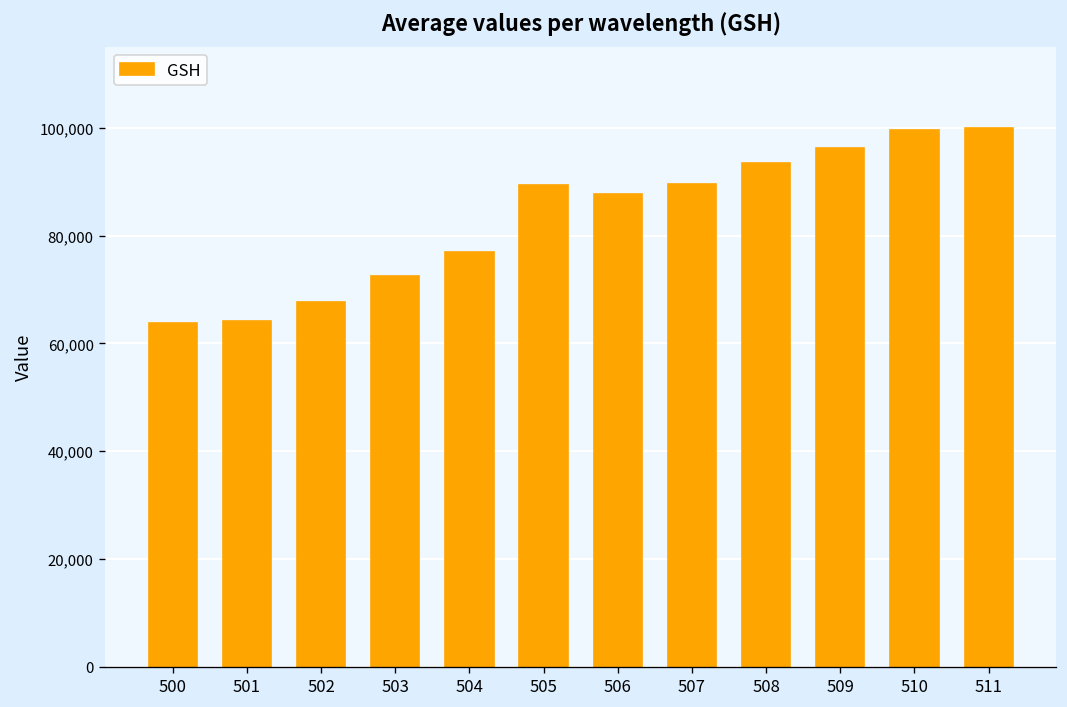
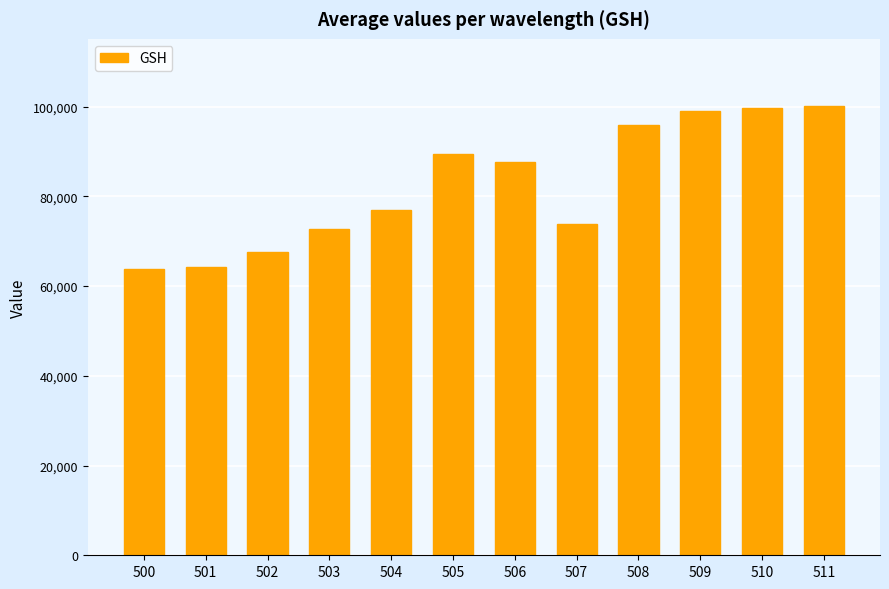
  {
    "500": "64,000",
    "501": "64,000",
    "502": "68,000",
    "503": "73,000",
    "504": "77,000",
    "505": "89,000",
    "506": "88,000",
-   "507": "90,000",
-   "508": "94,000",
-   "509": "96,000",
+   "507": "74,000",
+   "508": "96,000",
+   "509": "99,000",
    "510": "100,000",
    "511": "100,000"
  }
